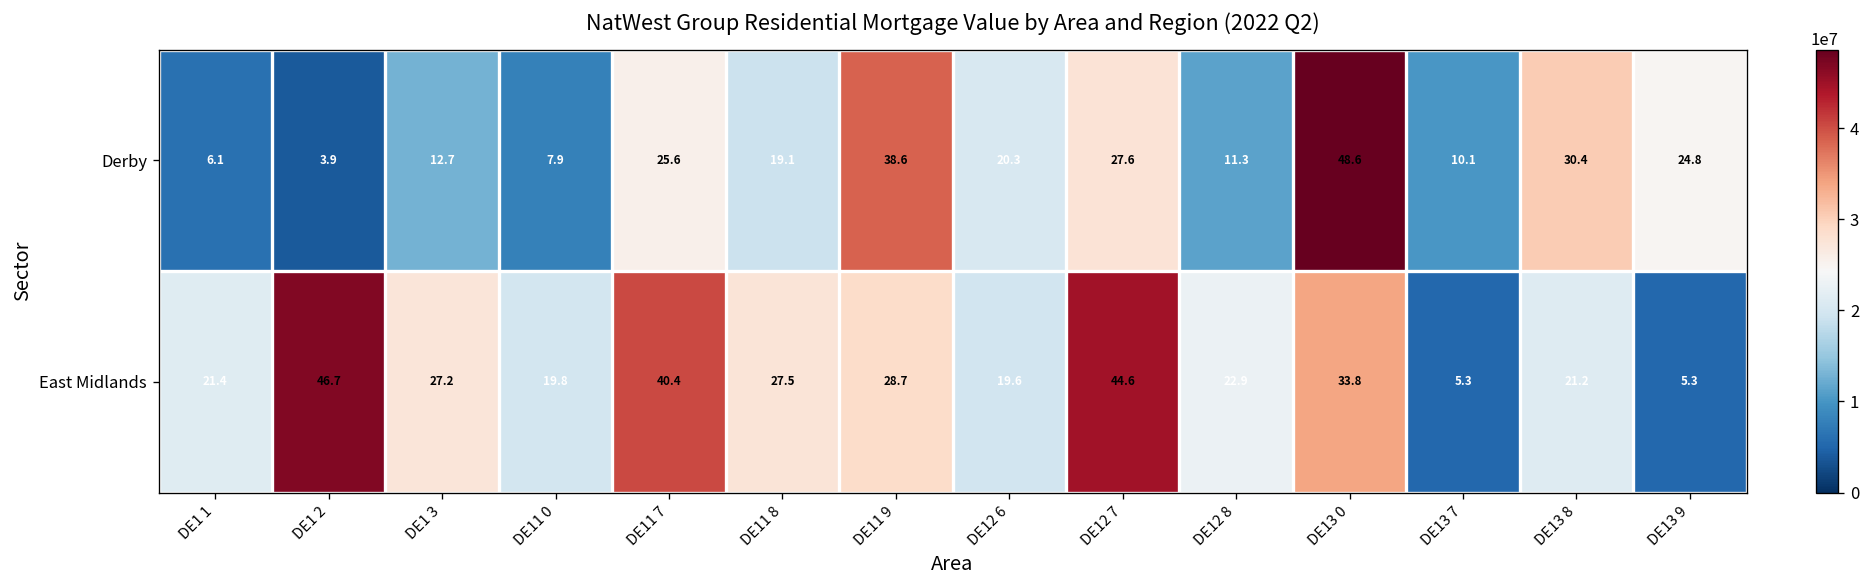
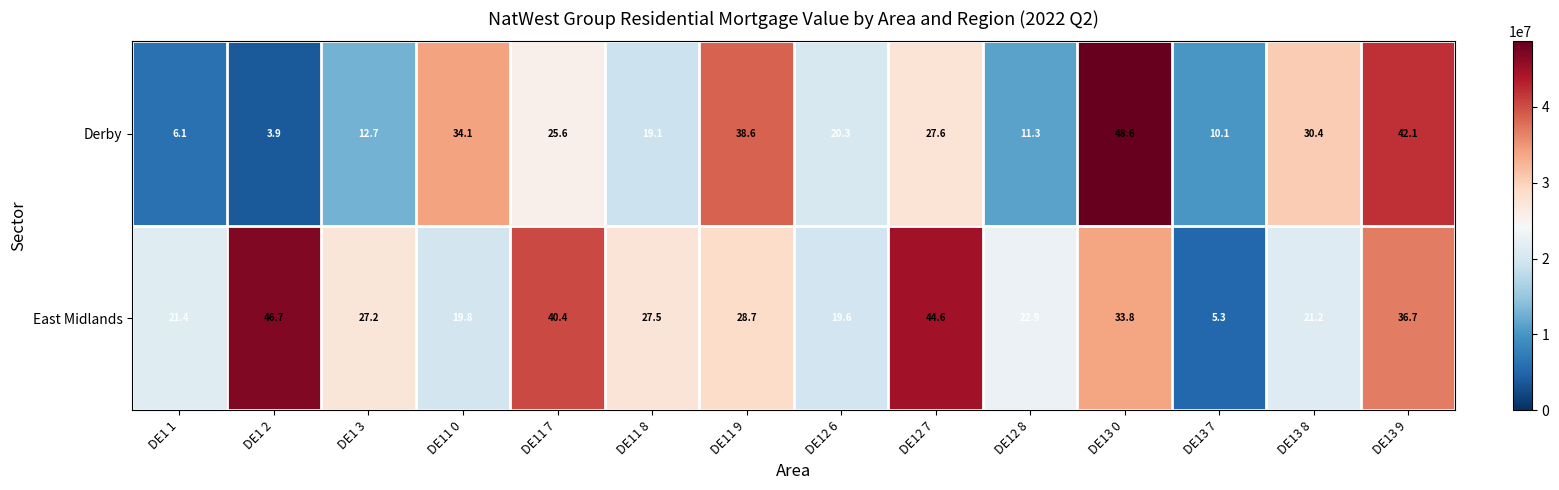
  {
    "Derby": {
      "DE1 1": 6.1,
      "DE1 2": 3.9,
      "DE1 3": 12.7,
-     "DE11 0": 7.9,
+     "DE11 0": 34.1,
      "DE11 7": 25.6,
      "DE11 8": 19.1,
      "DE11 9": 38.6,
      "DE12 7": 27.6,
      "DE12 8": 11.3,
      "DE13 0": 48.6,
      "DE13 7": 10.1,
      "DE13 8": 30.4,
-     "DE13 9": 24.8
+     "DE13 9": 42.1
    },
    "East Midlands": {
      "DE1 2": 46.7,
      "DE1 3": 27.2,
      "DE11 7": 40.4,
      "DE11 8": 27.5,
      "DE11 9": 28.7,
      "DE12 7": 44.6,
      "DE13 0": 33.8,
      "DE13 7": 5.3,
-     "DE13 9": 5.3
+     "DE13 9": 36.7
    }
  }
